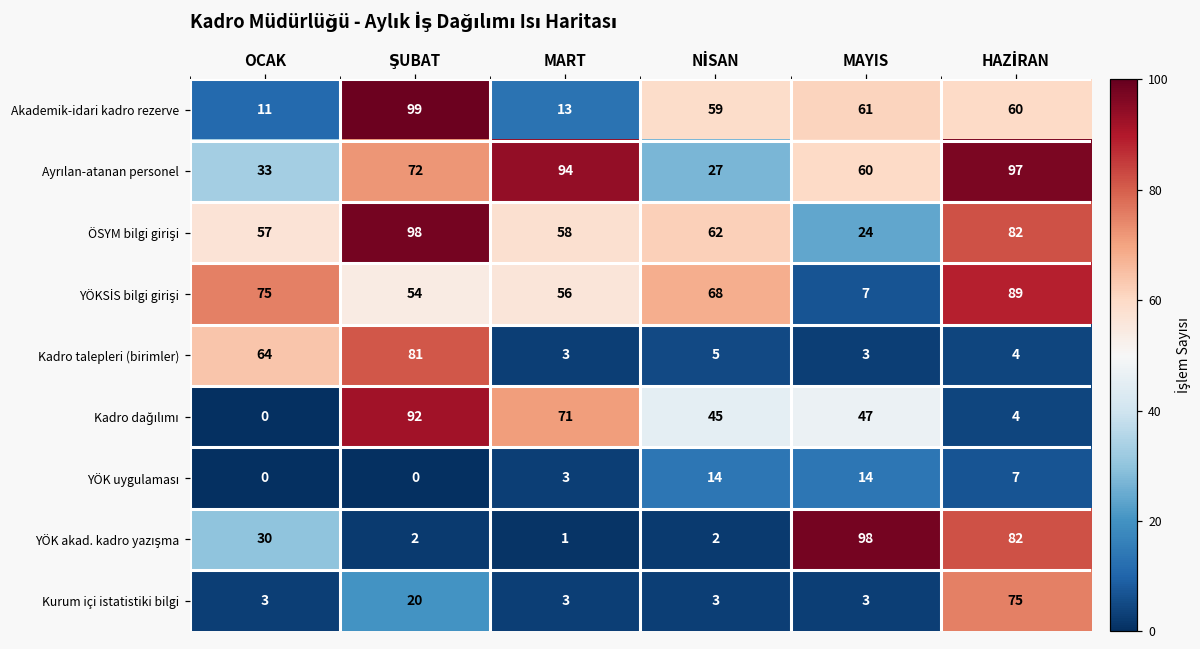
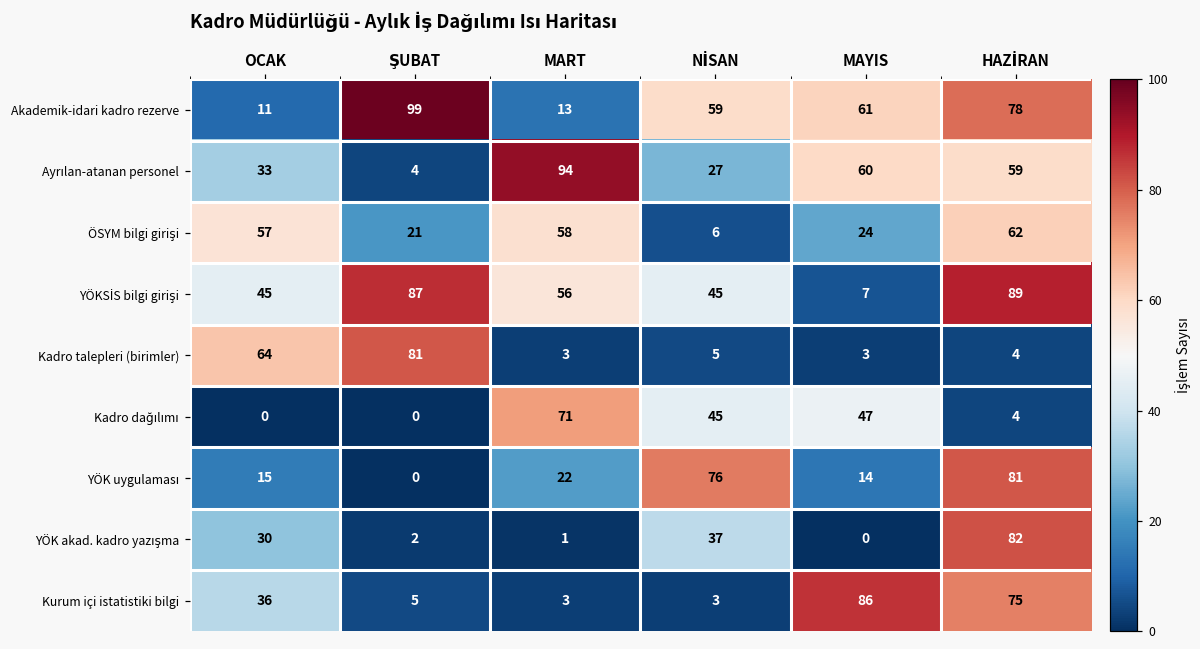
  {
    "Akademik-idari kadro rezerve": {
      "OCAK": 11,
      "ŞUBAT": 99,
      "MART": 13,
      "NİSAN": 59,
      "MAYIS": 61,
-     "HAZİRAN": 60
+     "HAZİRAN": 78
    },
    "Ayrılan-atanan personel": {
      "OCAK": 33,
-     "ŞUBAT": 72,
+     "ŞUBAT": 4,
      "MART": 94,
      "NİSAN": 27,
      "MAYIS": 60,
-     "HAZİRAN": 97
+     "HAZİRAN": 59
    },
    "ÖSYM bilgi girişi": {
      "OCAK": 57,
-     "ŞUBAT": 98,
+     "ŞUBAT": 21,
      "MART": 58,
-     "NİSAN": 62,
+     "NİSAN": 6,
      "MAYIS": 24,
-     "HAZİRAN": 82
+     "HAZİRAN": 62
    },
    "YÖKSİS bilgi girişi": {
-     "OCAK": 75,
-     "ŞUBAT": 54,
+     "OCAK": 45,
+     "ŞUBAT": 87,
      "MART": 56,
-     "NİSAN": 68,
+     "NİSAN": 45,
      "MAYIS": 7,
      "HAZİRAN": 89
    },
    "Kadro talepleri (birimler)": {
      "OCAK": 64,
      "ŞUBAT": 81,
      "MART": 3,
      "NİSAN": 5,
      "MAYIS": 3,
      "HAZİRAN": 4
    },
    "Kadro dağılımı": {
      "OCAK": 0,
-     "ŞUBAT": 92,
+     "ŞUBAT": 0,
      "MART": 71,
      "NİSAN": 45,
      "MAYIS": 47,
      "HAZİRAN": 4
    },
    "YÖK uygulaması": {
-     "OCAK": 0,
+     "OCAK": 15,
      "ŞUBAT": 0,
-     "MART": 3,
-     "NİSAN": 14,
+     "MART": 22,
+     "NİSAN": 76,
      "MAYIS": 14,
-     "HAZİRAN": 7
+     "HAZİRAN": 81
    },
    "YÖK akad. kadro yazışma": {
      "OCAK": 30,
      "ŞUBAT": 2,
      "MART": 1,
-     "NİSAN": 2,
-     "MAYIS": 98,
+     "NİSAN": 37,
+     "MAYIS": 0,
      "HAZİRAN": 82
    },
    "Kurum içi istatistiki bilgi": {
-     "OCAK": 3,
-     "ŞUBAT": 20,
+     "OCAK": 36,
+     "ŞUBAT": 5,
      "MART": 3,
      "NİSAN": 3,
-     "MAYIS": 3,
+     "MAYIS": 86,
      "HAZİRAN": 75
    }
  }
